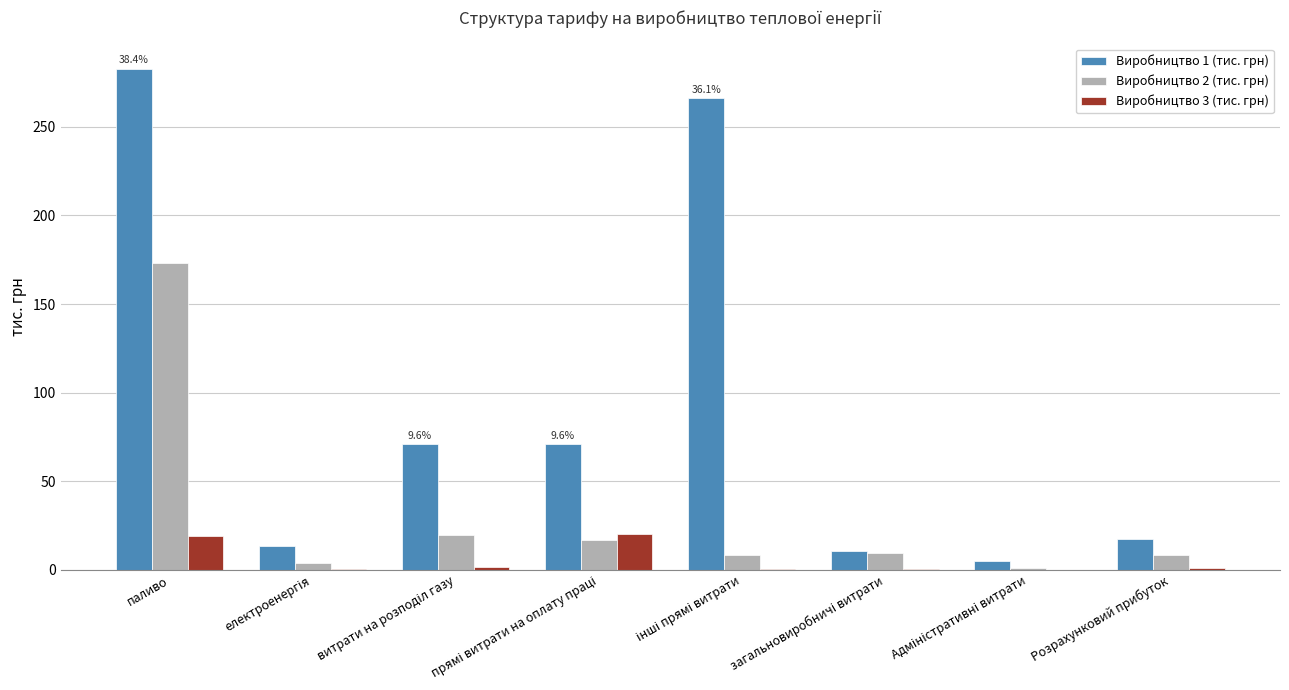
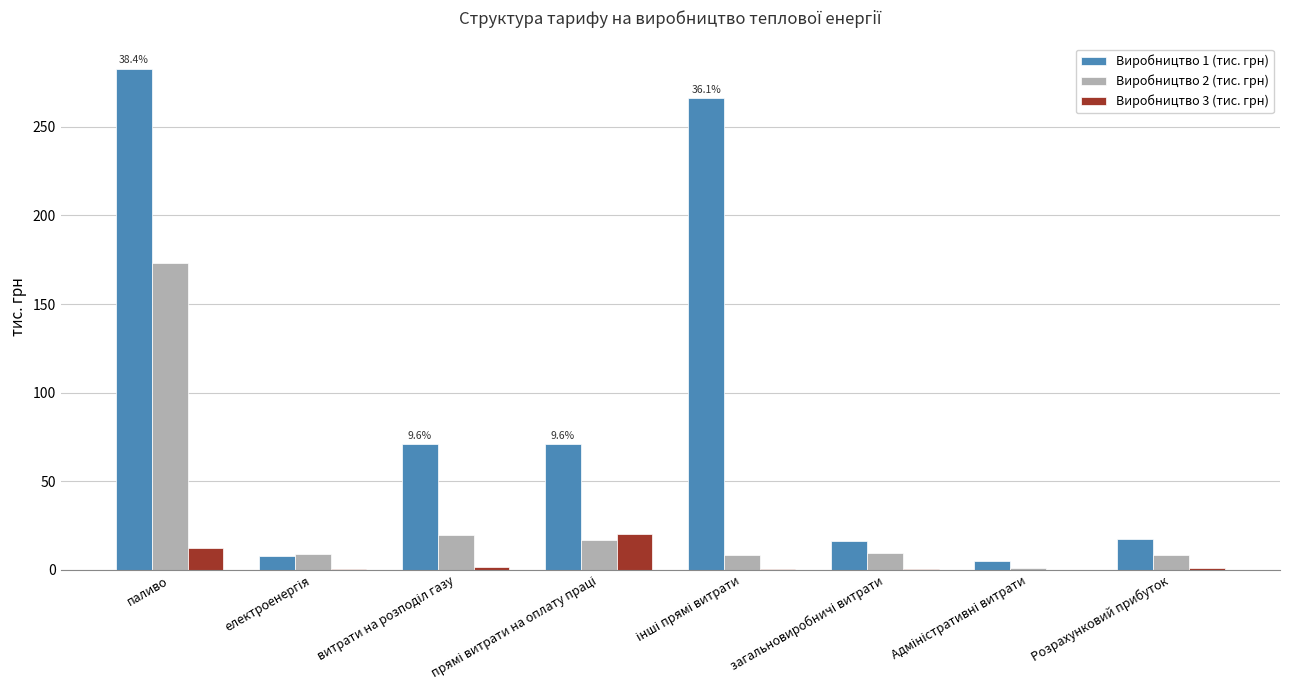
  {
    "Виробництво 1 (тис. грн)": {
-     "електроенергія": 14,
-     "загальновиробничі витрати": 11,
+     "електроенергія": 8,
+     "загальновиробничі витрати": 16,
      "Адміністративні витрати": 5,
      "Розрахунковий прибуток": 17
    },
    "Виробництво 2 (тис. грн)": {
      "паливо": 173,
-     "електроенергія": 4,
+     "електроенергія": 9,
      "витрати на розподіл газу": 20,
      "прямі витрати на оплату праці": 17,
      "інші прямі витрати": 8,
      "загальновиробничі витрати": 10,
      "Розрахунковий прибуток": 8
    },
    "Виробництво 3 (тис. грн)": {
-     "паливо": 19,
+     "паливо": 12,
      "витрати на розподіл газу": 1,
      "прямі витрати на оплату праці": 20
    }
  }
